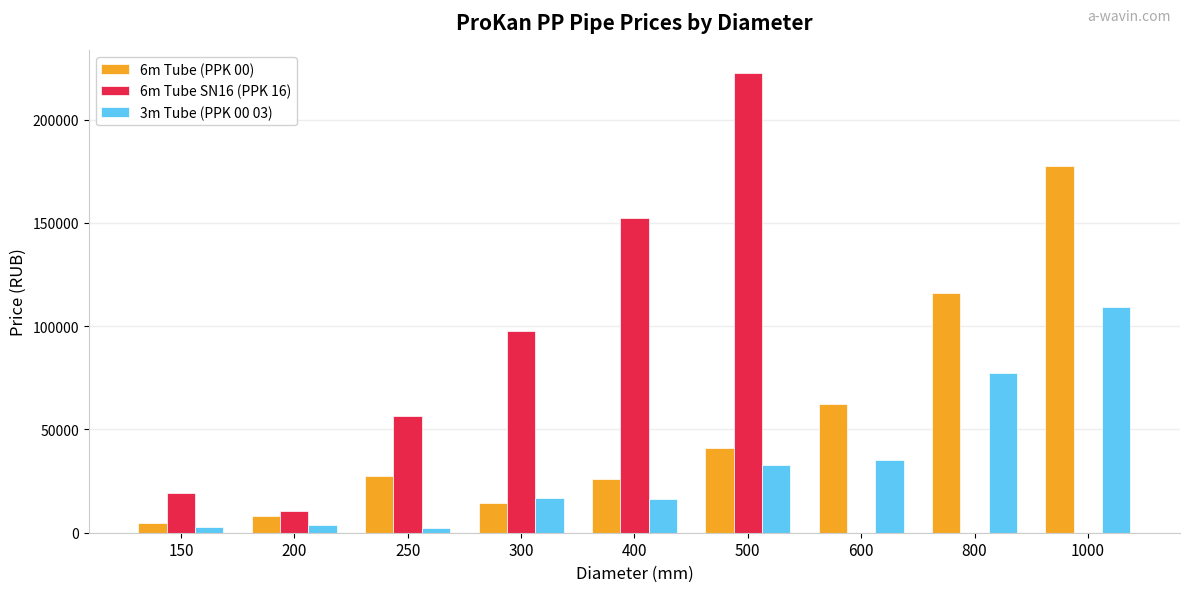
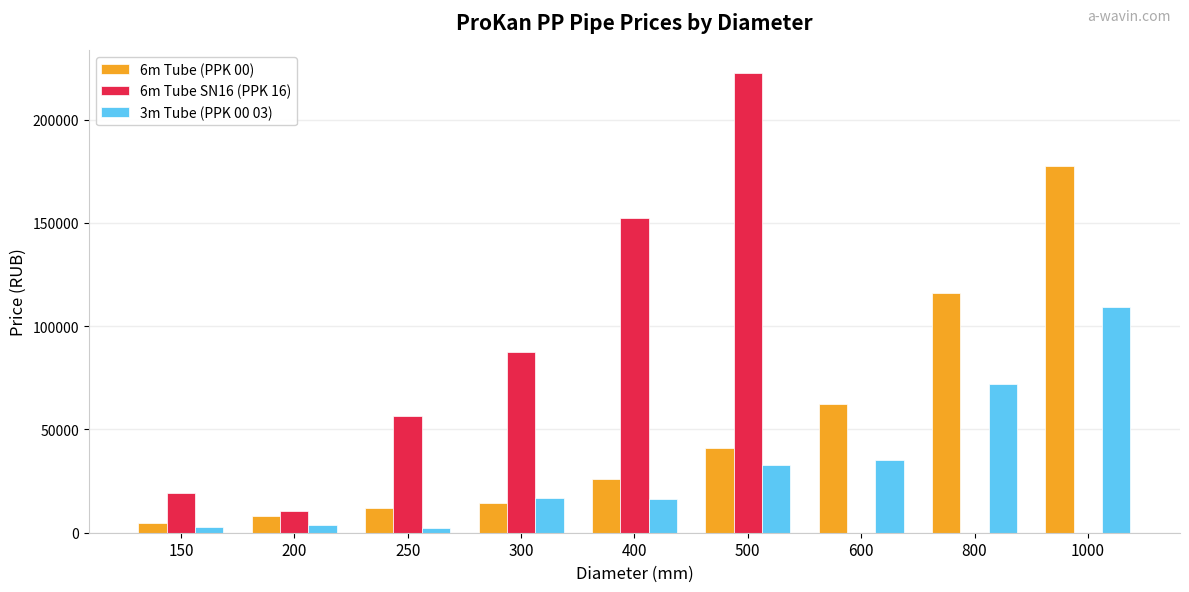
  {
    "6m Tube (PPK 00)": {
      "150": 5000,
      "200": 8000,
-     "250": 28000,
+     "250": 12000,
      "300": 14000,
      "400": 26000,
      "500": 41000,
      "600": 62000,
      "800": 116000,
      "1000": 178000
    },
    "6m Tube SN16 (PPK 16)": {
      "150": 19000,
      "200": 11000,
      "250": 56000,
-     "300": 97000,
+     "300": 87000,
      "400": 152000,
      "500": 223000,
      "600": 0,
      "800": 0,
      "1000": 0
    },
    "3m Tube (PPK 00 03)": {
      "150": 3000,
      "200": 4000,
      "250": 2000,
      "300": 17000,
      "400": 17000,
      "500": 33000,
      "600": 35000,
-     "800": 77000,
+     "800": 72000,
      "1000": 109000
    }
  }
